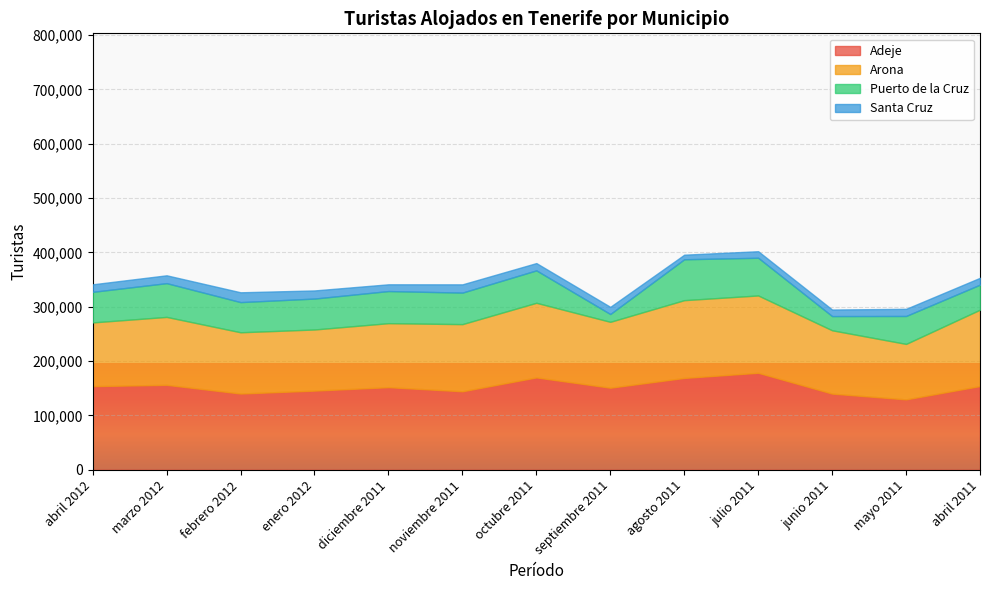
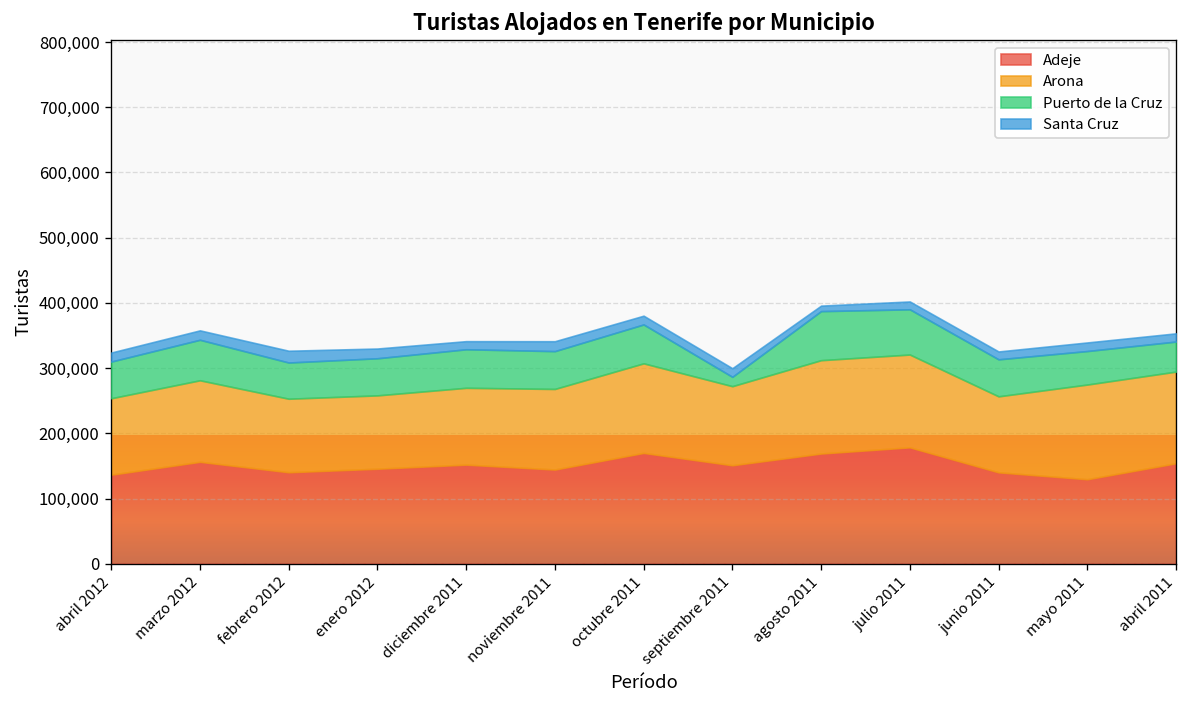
  {
    "Adeje": {
-     "abril 2012": "150,000",
+     "abril 2012": "140,000",
      "marzo 2012": "160,000",
      "febrero 2012": "140,000",
      "enero 2012": "150,000",
      "diciembre 2011": "150,000",
      "noviembre 2011": "140,000",
      "octubre 2011": "170,000",
      "septiembre 2011": "150,000",
      "agosto 2011": "170,000",
      "julio 2011": "180,000",
      "junio 2011": "140,000",
      "mayo 2011": "130,000",
      "abril 2011": "150,000"
    },
    "Arona": {
      "abril 2012": "120,000",
      "marzo 2012": "130,000",
      "febrero 2012": "110,000",
      "enero 2012": "110,000",
      "diciembre 2011": "120,000",
      "noviembre 2011": "120,000",
      "octubre 2011": "140,000",
      "septiembre 2011": "120,000",
      "agosto 2011": "140,000",
      "julio 2011": "140,000",
      "junio 2011": "120,000",
-     "mayo 2011": "100,000",
+     "mayo 2011": "150,000",
      "abril 2011": "140,000"
    },
    "Puerto de la Cruz": {
      "abril 2012": "60,000",
      "marzo 2012": "60,000",
      "febrero 2012": "60,000",
      "enero 2012": "60,000",
      "diciembre 2011": "60,000",
      "noviembre 2011": "60,000",
      "octubre 2011": "60,000",
      "septiembre 2011": "10,000",
      "agosto 2011": "80,000",
      "julio 2011": "70,000",
-     "junio 2011": "30,000",
+     "junio 2011": "60,000",
      "mayo 2011": "50,000",
      "abril 2011": "50,000"
    },
    "Santa Cruz": {
      "abril 2012": "10,000",
      "marzo 2012": "10,000",
      "febrero 2012": "20,000",
      "enero 2012": "10,000",
      "diciembre 2011": "10,000",
      "noviembre 2011": "20,000",
      "octubre 2011": "10,000",
      "septiembre 2011": "10,000",
      "agosto 2011": "10,000",
      "julio 2011": "10,000",
      "junio 2011": "10,000",
      "mayo 2011": "10,000",
      "abril 2011": "10,000"
    }
  }
